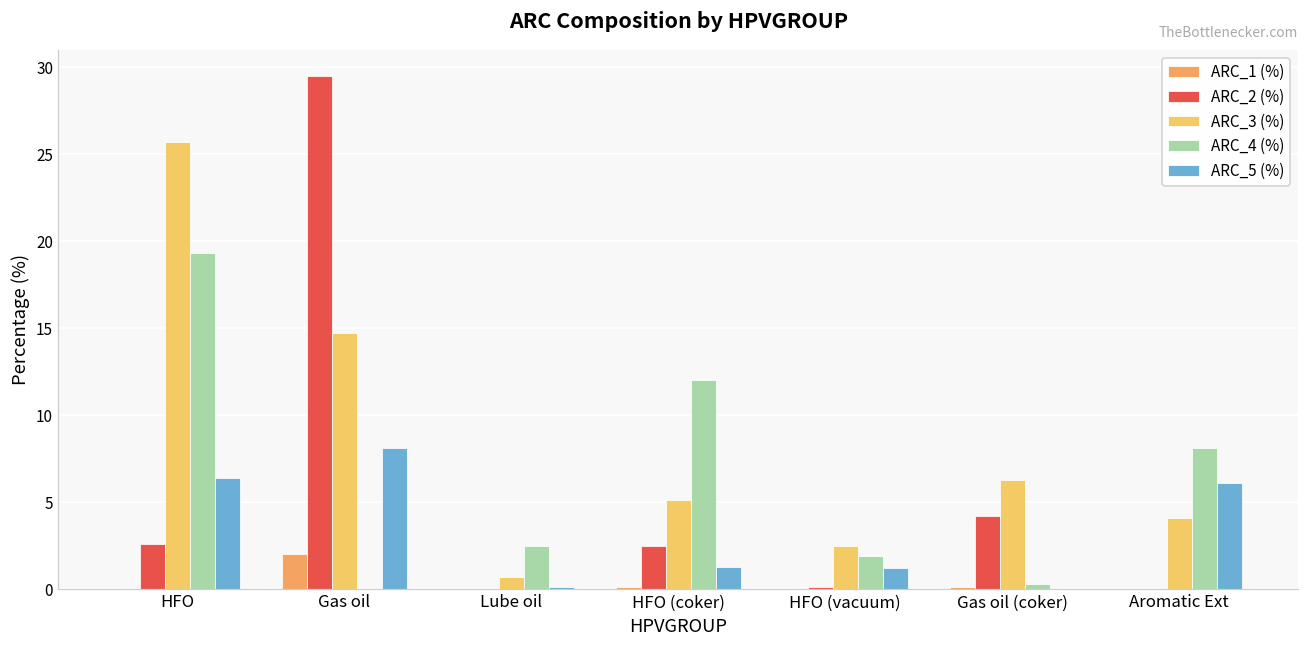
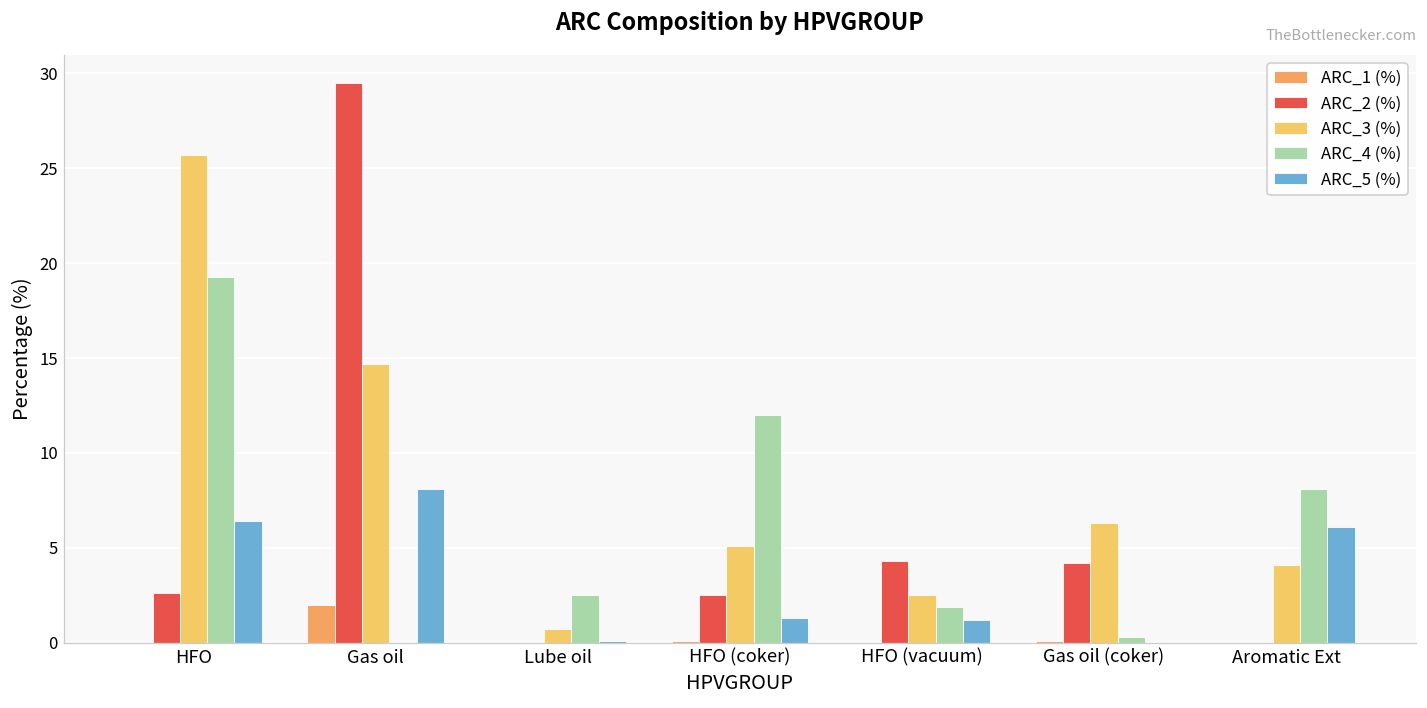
  {
    "ARC_2 (%)": {
      "HFO": 2.6,
      "Gas oil": 29.5,
      "Lube oil": 0.0,
      "HFO (coker)": 2.5,
-     "HFO (vacuum)": 0.1,
+     "HFO (vacuum)": 4.3,
      "Gas oil (coker)": 4.2,
      "Aromatic Ext": 0.0
    },
    "ARC_4 (%)": {
      "HFO": 19.3,
      "Gas oil": 0.0,
      "Lube oil": 2.5,
      "HFO (coker)": 12.0,
      "HFO (vacuum)": 1.9,
      "Gas oil (coker)": 0.3,
      "Aromatic Ext": 8.1
    },
    "ARC_5 (%)": {
      "HFO": 6.4,
      "Gas oil": 8.1,
      "HFO (coker)": 1.3,
      "HFO (vacuum)": 1.2,
      "Gas oil (coker)": 0.0,
      "Aromatic Ext": 6.1
    }
  }
